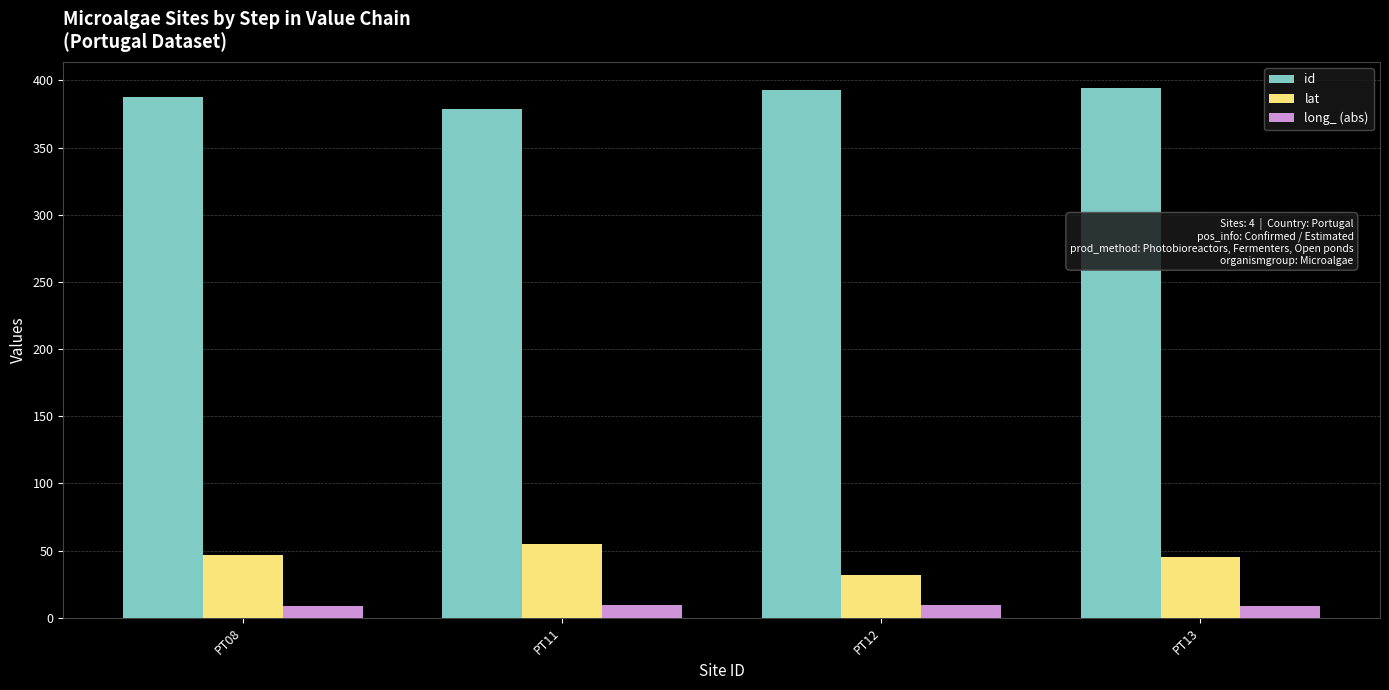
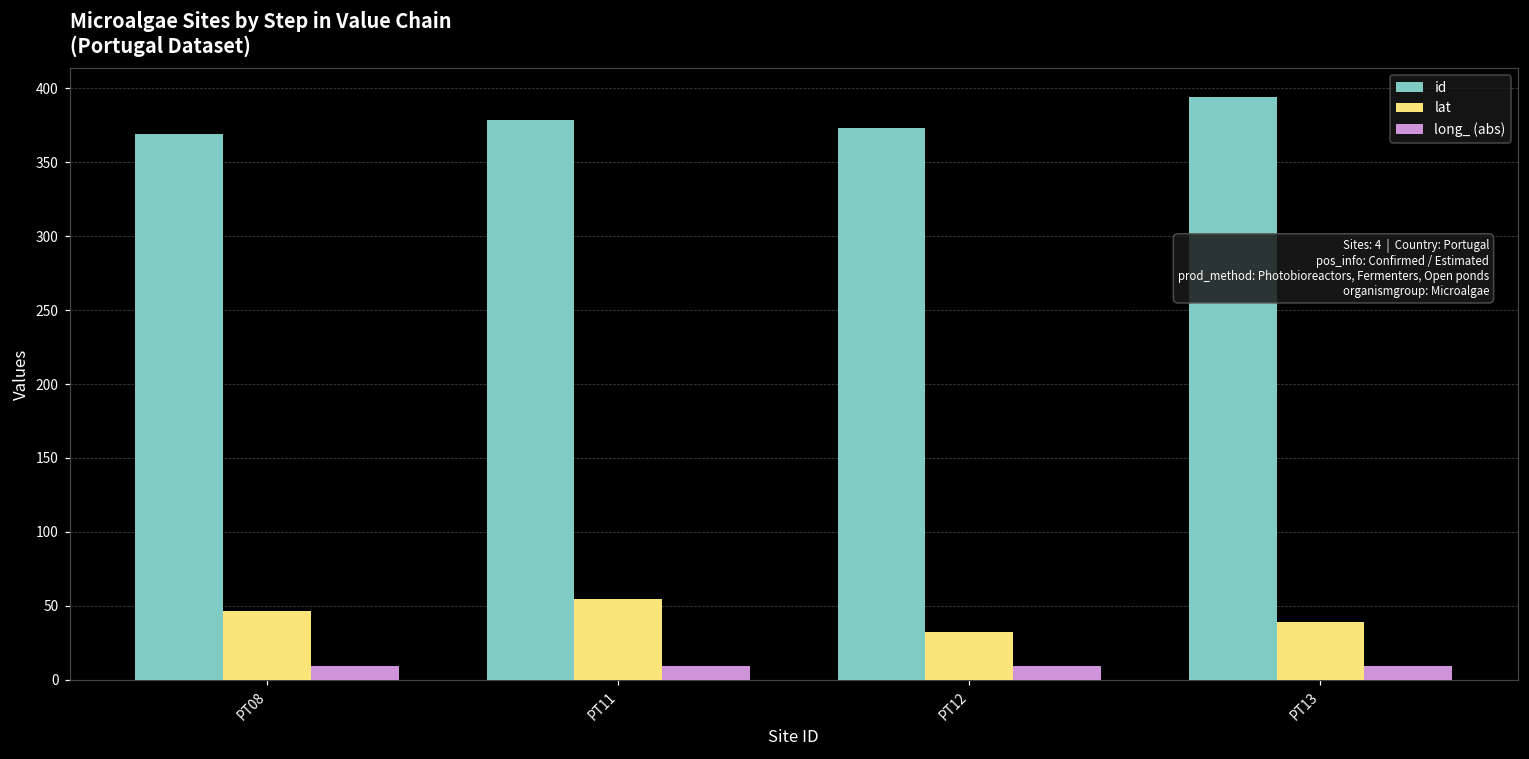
  {
    "id": {
-     "PT08": 388,
+     "PT08": 369,
      "PT11": 379,
-     "PT12": 393,
+     "PT12": 373,
      "PT13": 394
    },
    "lat": {
      "PT08": 47,
      "PT11": 55,
      "PT12": 32,
-     "PT13": 45
+     "PT13": 39
    },
    "long_ (abs)": {
      "PT08": 9,
      "PT11": 9,
      "PT12": 9,
      "PT13": 9
    }
  }
